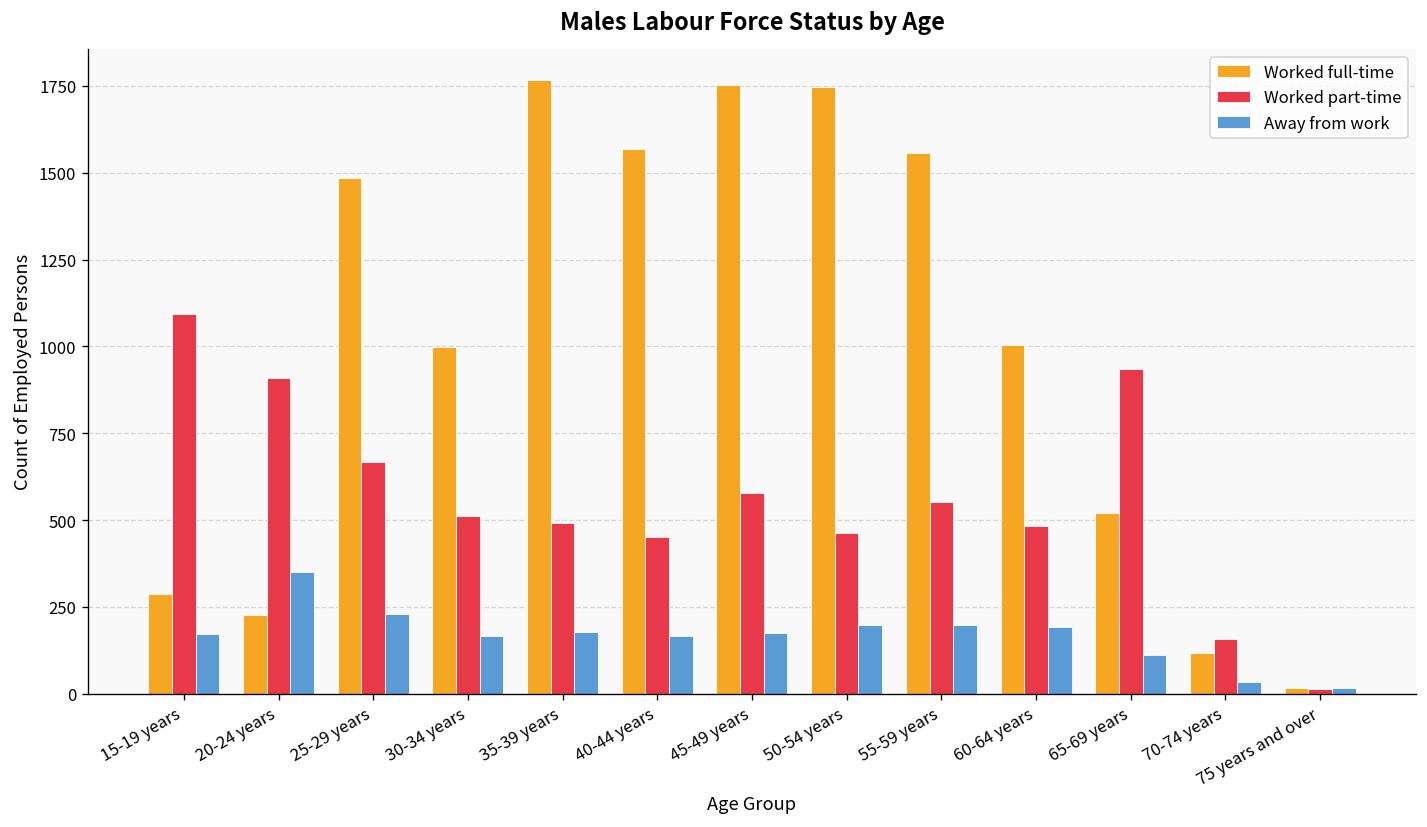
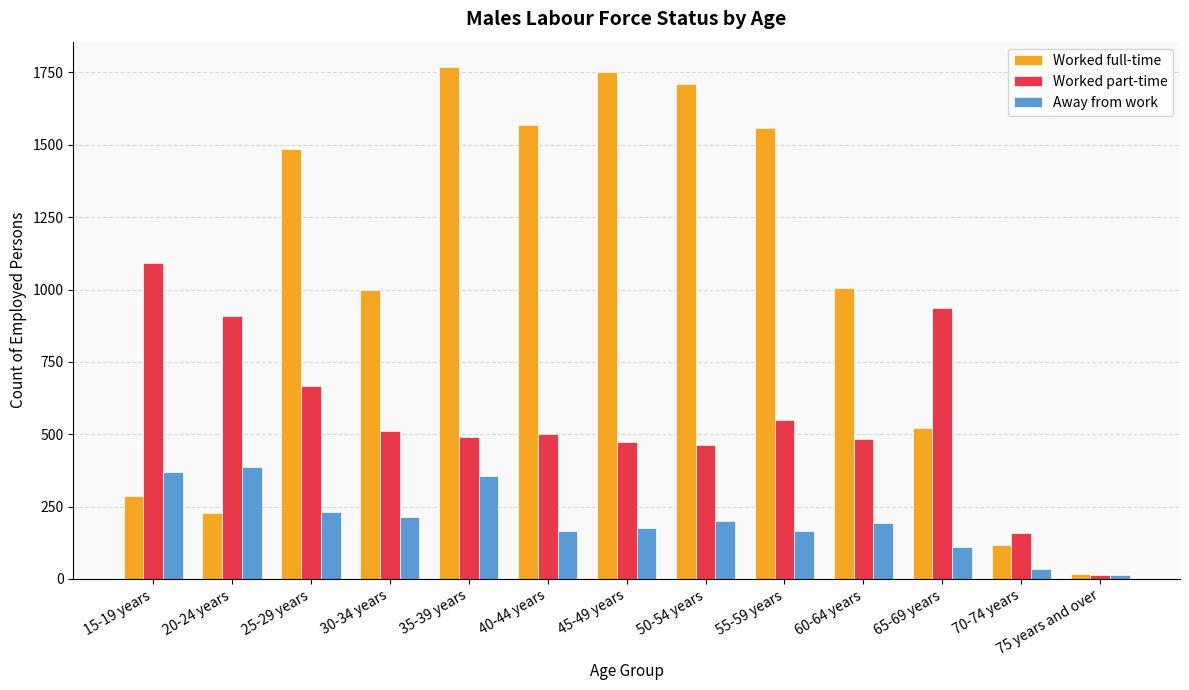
  {
    "Worked full-time": {
      "15-19 years": 290,
      "20-24 years": 230,
      "25-29 years": 1490,
      "30-34 years": 1000,
      "35-39 years": 1770,
      "40-44 years": 1570,
      "45-49 years": 1750,
-     "50-54 years": 1750,
+     "50-54 years": 1710,
      "55-59 years": 1560,
      "60-64 years": 1000,
      "65-69 years": 520,
      "70-74 years": 120,
      "75 years and over": 20
    },
    "Worked part-time": {
      "15-19 years": 1090,
      "20-24 years": 910,
      "25-29 years": 670,
      "30-34 years": 510,
      "35-39 years": 490,
-     "40-44 years": 450,
-     "45-49 years": 580,
+     "40-44 years": 500,
+     "45-49 years": 470,
      "50-54 years": 460,
      "55-59 years": 550,
      "60-64 years": 480,
      "65-69 years": 930,
      "70-74 years": 160,
      "75 years and over": 10
    },
    "Away from work": {
-     "15-19 years": 170,
-     "20-24 years": 350,
+     "15-19 years": 370,
+     "20-24 years": 390,
      "25-29 years": 230,
-     "30-34 years": 160,
-     "35-39 years": 180,
+     "30-34 years": 210,
+     "35-39 years": 360,
      "40-44 years": 170,
      "45-49 years": 180,
      "50-54 years": 200,
-     "55-59 years": 200,
+     "55-59 years": 170,
      "60-64 years": 190,
      "65-69 years": 110,
      "70-74 years": 40,
      "75 years and over": 20
    }
  }
